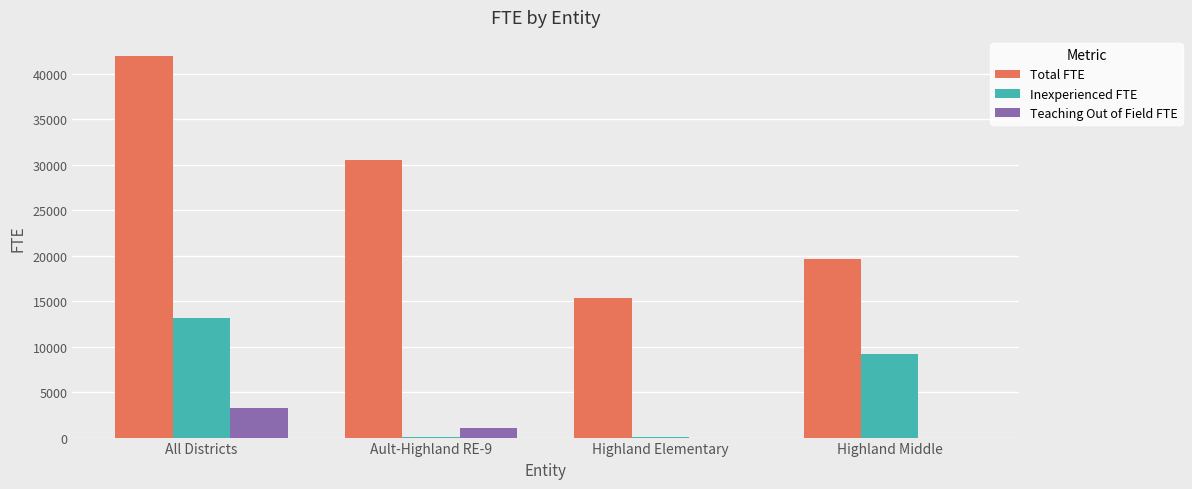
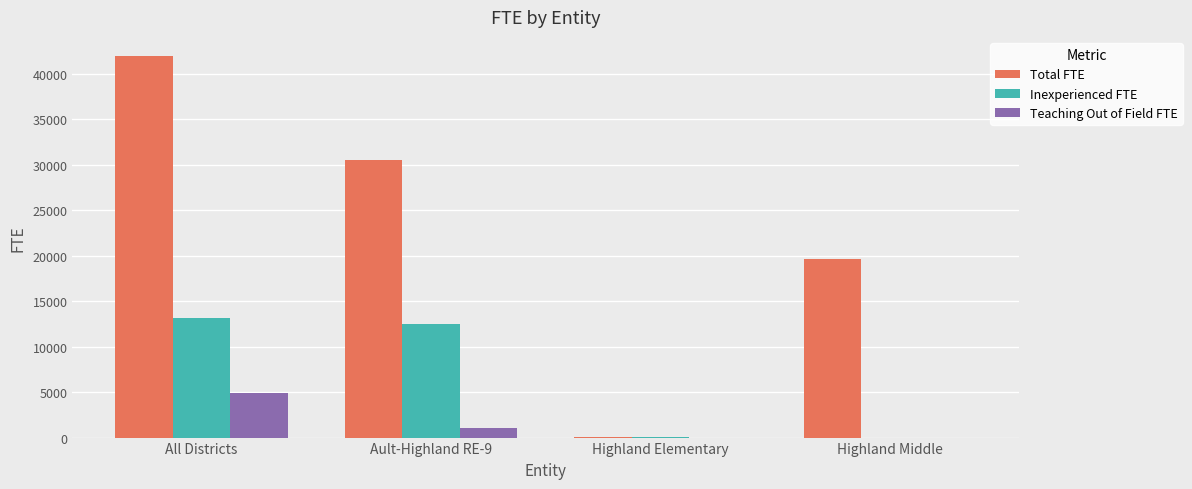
  {
    "Total FTE": {
      "All Districts": 42000,
      "Ault-Highland RE-9": 31000,
-     "Highland Elementary": 15000,
+     "Highland Elementary": 0,
      "Highland Middle": 20000
    },
    "Inexperienced FTE": {
      "All Districts": 13000,
-     "Ault-Highland RE-9": 0,
-     "Highland Middle": 9000
+     "Ault-Highland RE-9": 12000,
+     "Highland Middle": 0
    },
    "Teaching Out of Field FTE": {
-     "All Districts": 3000,
+     "All Districts": 5000,
      "Ault-Highland RE-9": 1000,
      "Highland Elementary": 0
    }
  }
